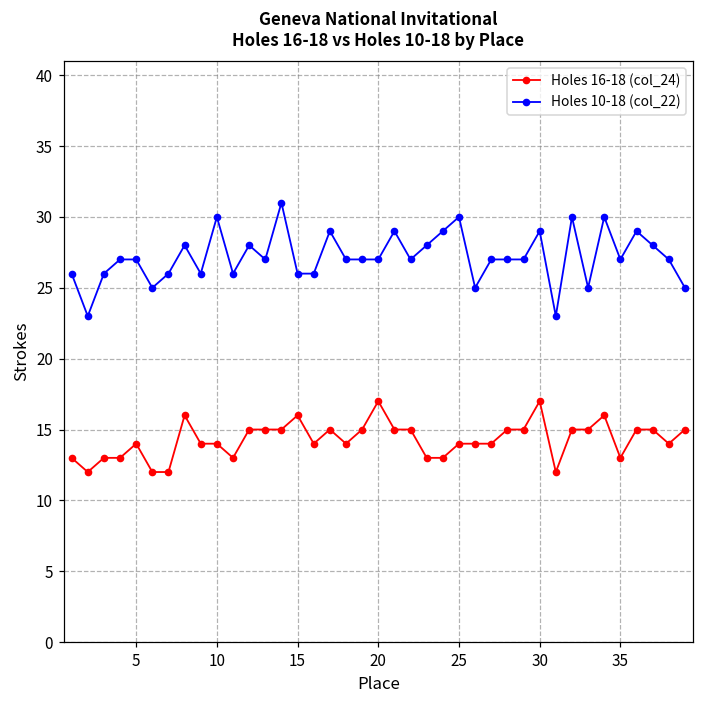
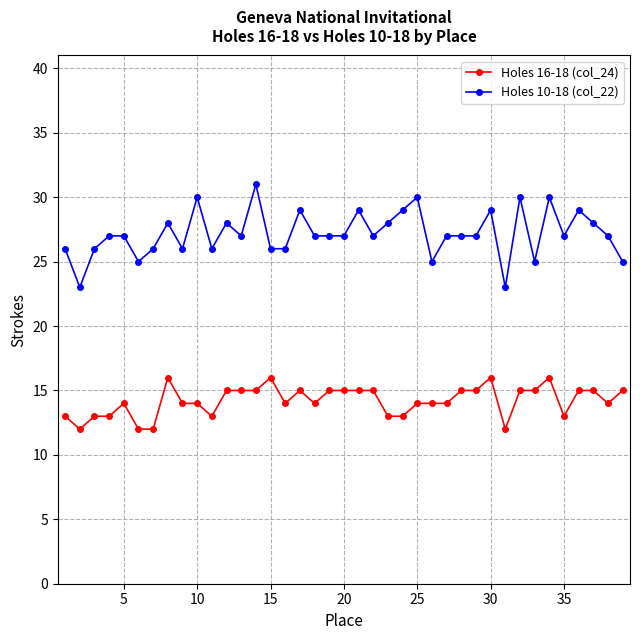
  {
    "Holes 16-18 (col_24)": {
      "5": 14,
      "10": 14,
      "15": 16,
-     "20": 17,
+     "20": 15,
      "25": 14,
-     "30": 17,
+     "30": 16,
      "35": 13
    },
    "Holes 10-18 (col_22)": {
      "5": 27,
      "10": 30,
      "15": 26,
      "20": 27,
      "25": 30,
      "30": 29,
      "35": 27
    }
  }
